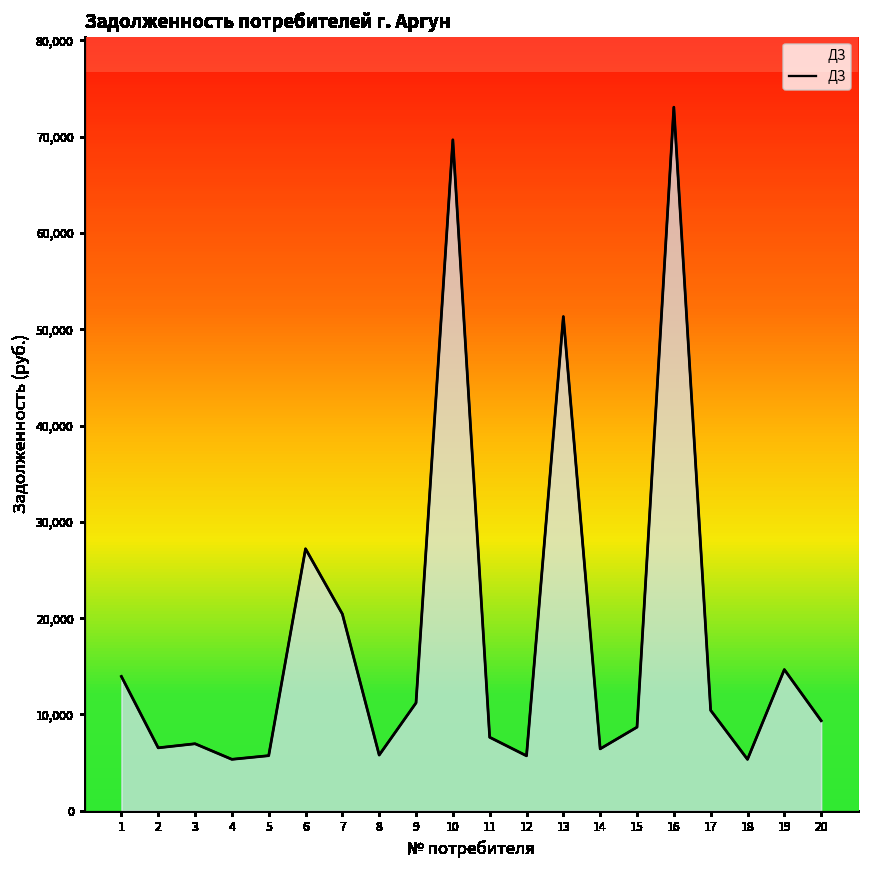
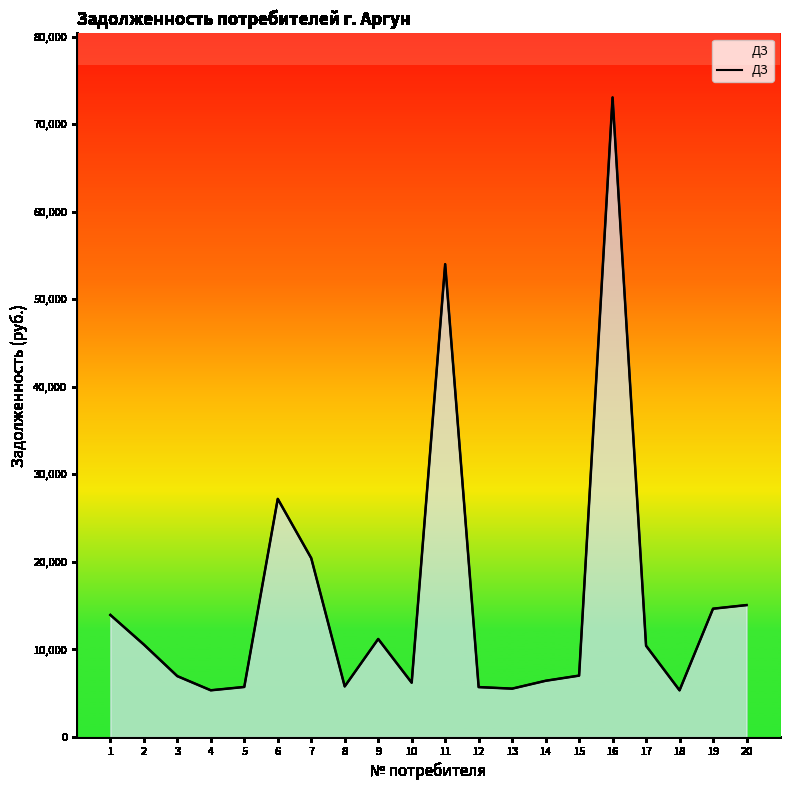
  {
    "1": "14,000",
-   "2": "7,000",
+   "2": "11,000",
    "3": "7,000",
    "4": "5,000",
    "5": "6,000",
    "6": "27,000",
    "7": "20,000",
    "9": "11,000",
-   "10": "70,000",
-   "11": "8,000",
+   "10": "6,000",
+   "11": "54,000",
    "12": "6,000",
-   "13": "51,000",
+   "13": "6,000",
    "14": "6,000",
-   "15": "9,000",
+   "15": "7,000",
    "16": "73,000",
    "17": "10,000",
    "18": "5,000",
    "19": "15,000",
-   "20": "9,000"
+   "20": "15,000"
  }
